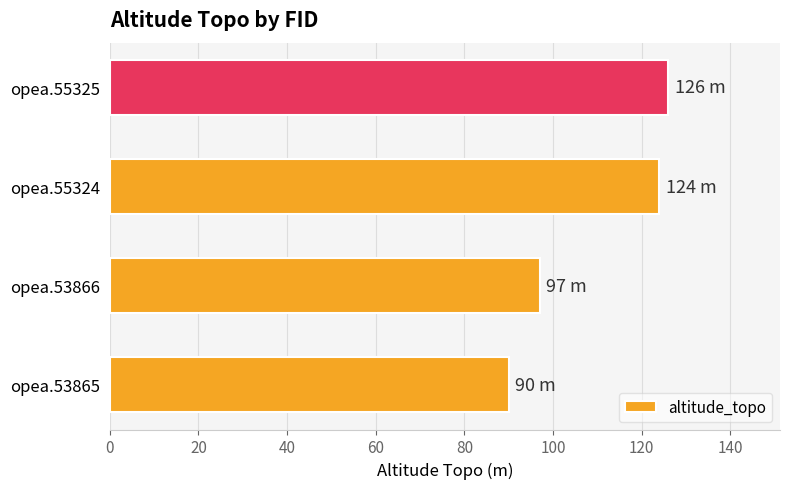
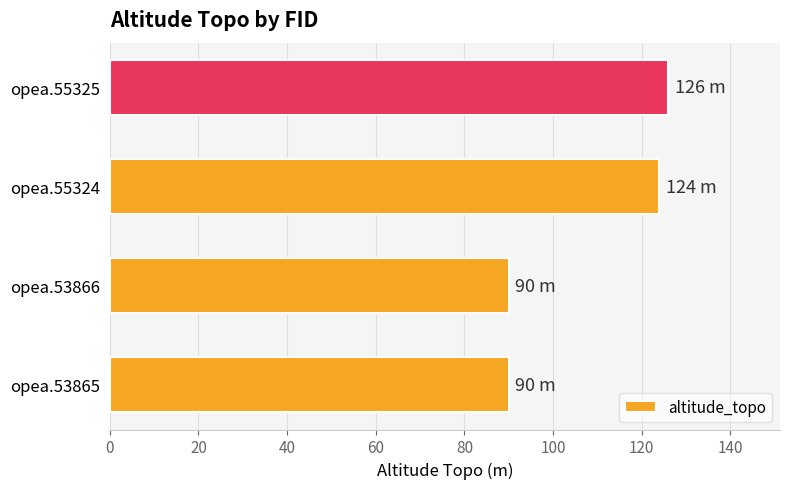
  {
    "opea.55325": 126,
    "opea.55324": 124,
-   "opea.53866": 97,
+   "opea.53866": 90,
    "opea.53865": 90
  }
